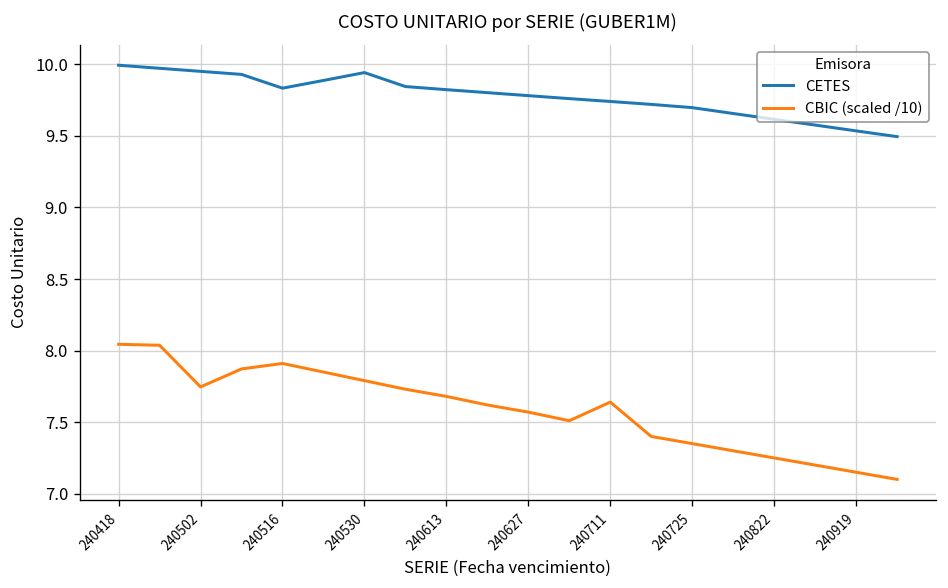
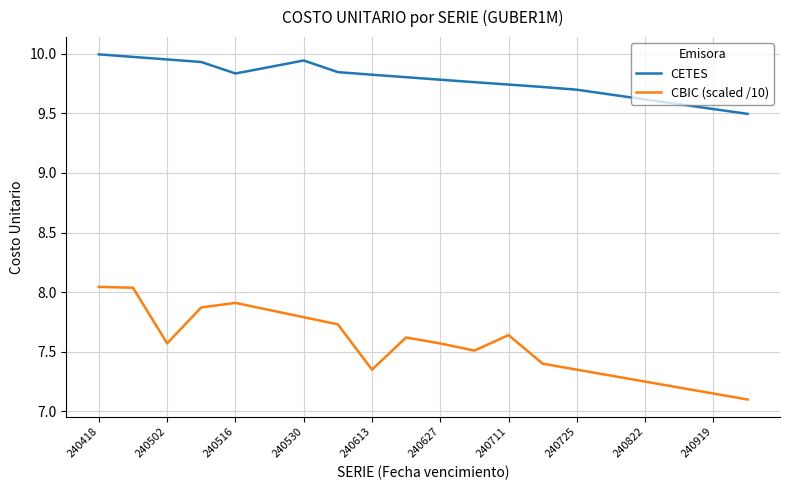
  {
    "CETES": {
      "240418": 9.99,
      "240502": 9.95,
      "240516": 9.83,
      "240530": 9.94,
      "240613": 9.82,
      "240627": 9.78,
      "240711": 9.74,
      "240725": 9.70,
      "240919": 9.54
    },
    "CBIC (scaled /10)": {
      "240418": 8.04,
-     "240502": 7.75,
+     "240502": 7.57,
      "240516": 7.91,
      "240530": 7.79,
-     "240613": 7.68,
+     "240613": 7.35,
      "240627": 7.57,
      "240711": 7.64,
      "240725": 7.35,
      "240822": 7.25,
      "240919": 7.15
    }
  }
